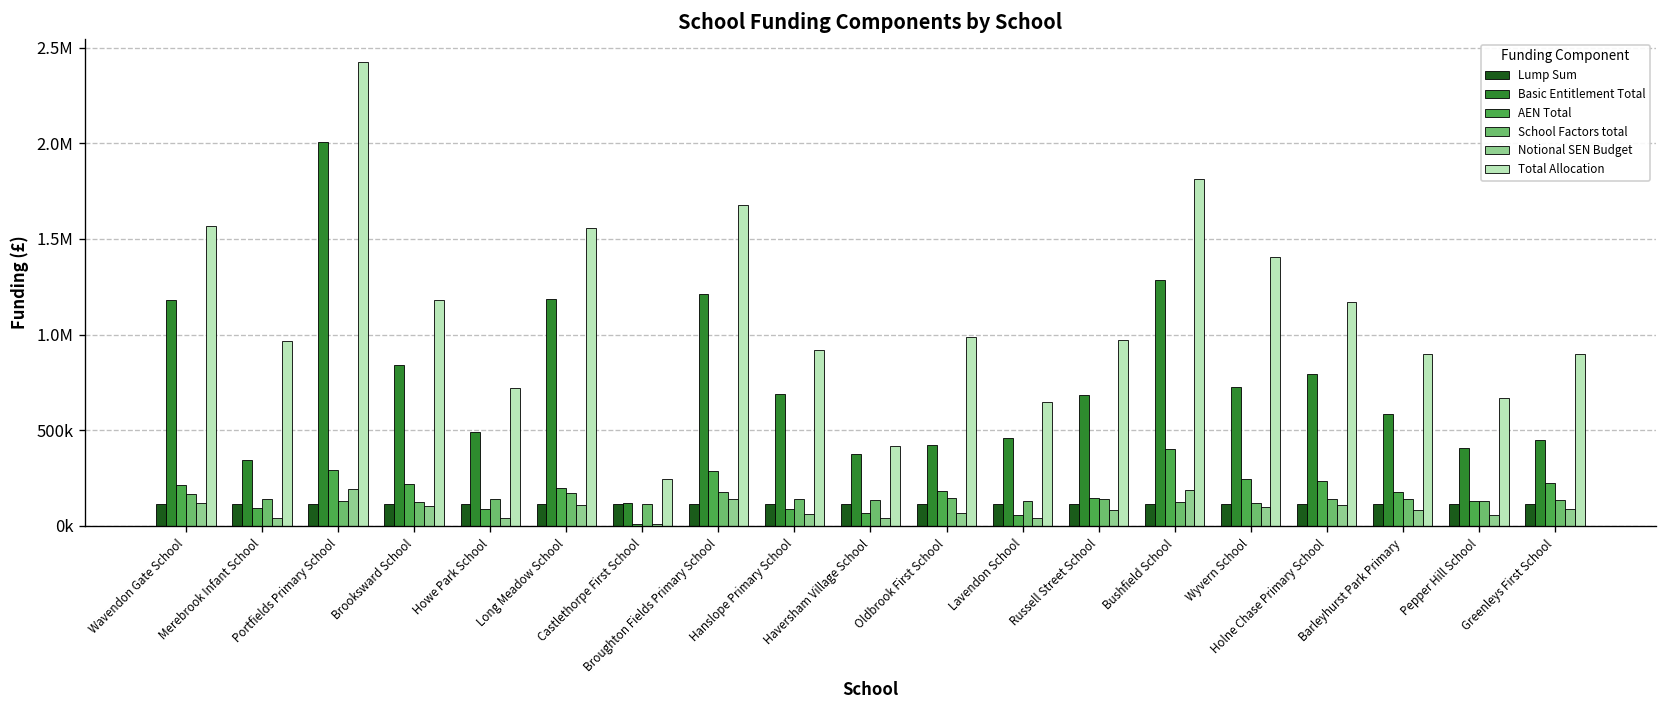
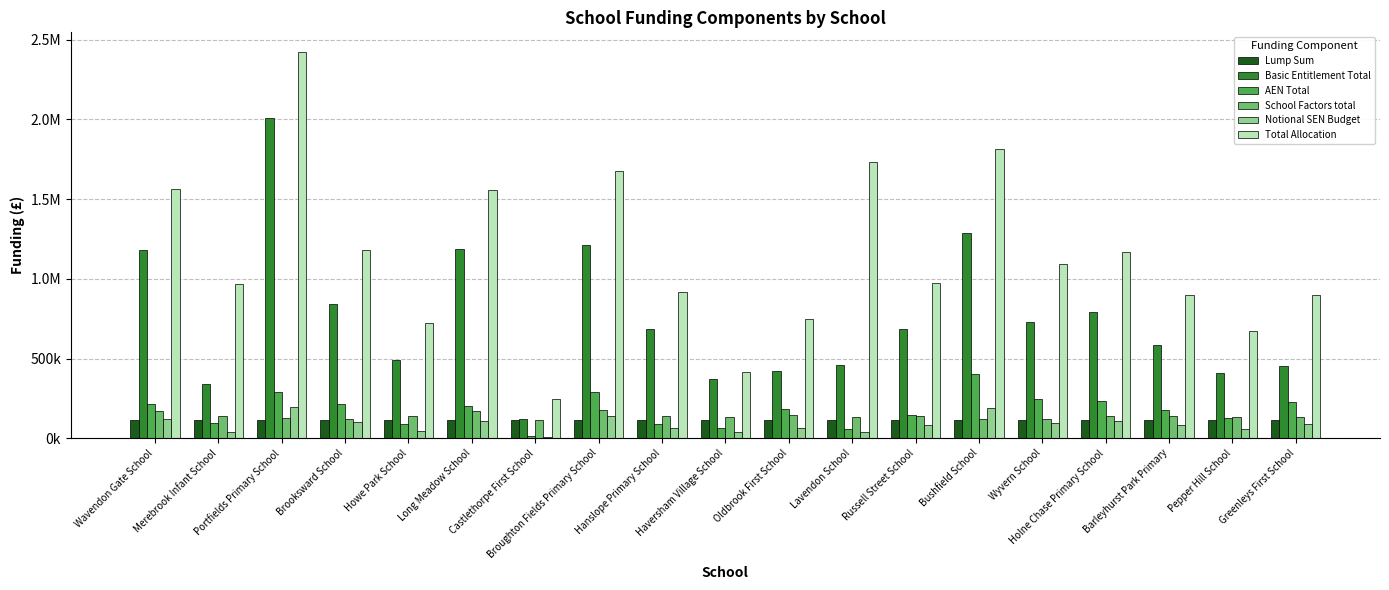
  {
    "Total Allocation": {
      "Wavendon Gate School": 1570000,
      "Merebrook Infant School": 970000,
      "Portfields Primary School": 2420000,
      "Brooksward School": 1180000,
      "Howe Park School": 720000,
      "Long Meadow School": 1550000,
      "Castlethorpe First School": 250000,
      "Broughton Fields Primary School": 1680000,
      "Hanslope Primary School": 920000,
      "Haversham Village School": 420000,
-     "Oldbrook First School": 990000,
-     "Lavendon School": 650000,
+     "Oldbrook First School": 750000,
+     "Lavendon School": 1730000,
      "Russell Street School": 970000,
      "Bushfield School": 1810000,
-     "Wyvern School": 1400000,
+     "Wyvern School": 1090000,
      "Holne Chase Primary School": 1170000,
      "Barleyhurst Park Primary": 900000,
      "Pepper Hill School": 670000,
      "Greenleys First School": 900000
    }
  }
